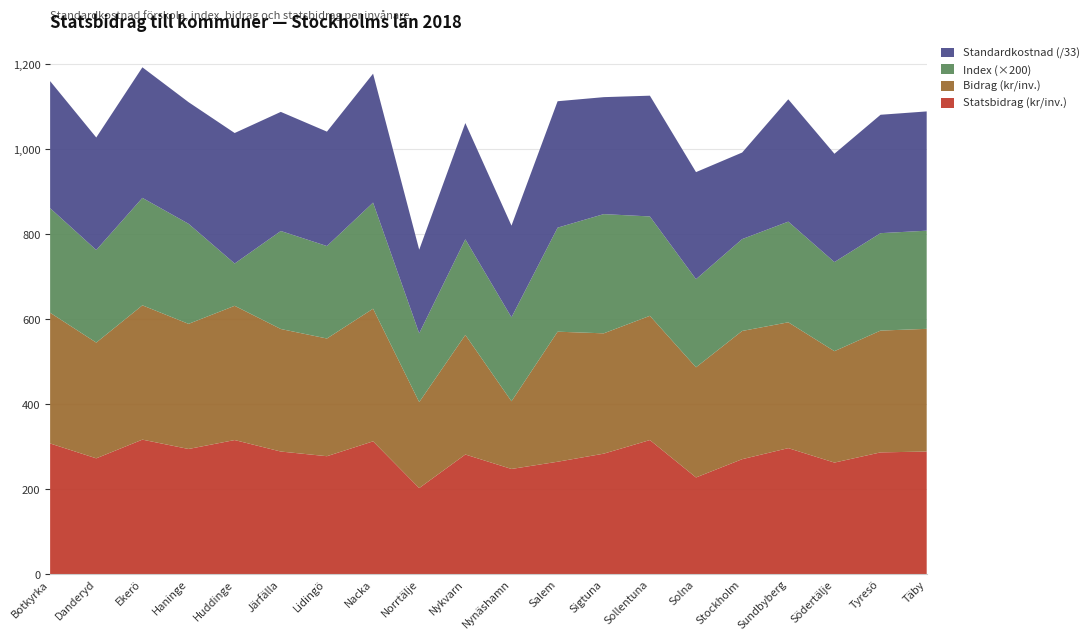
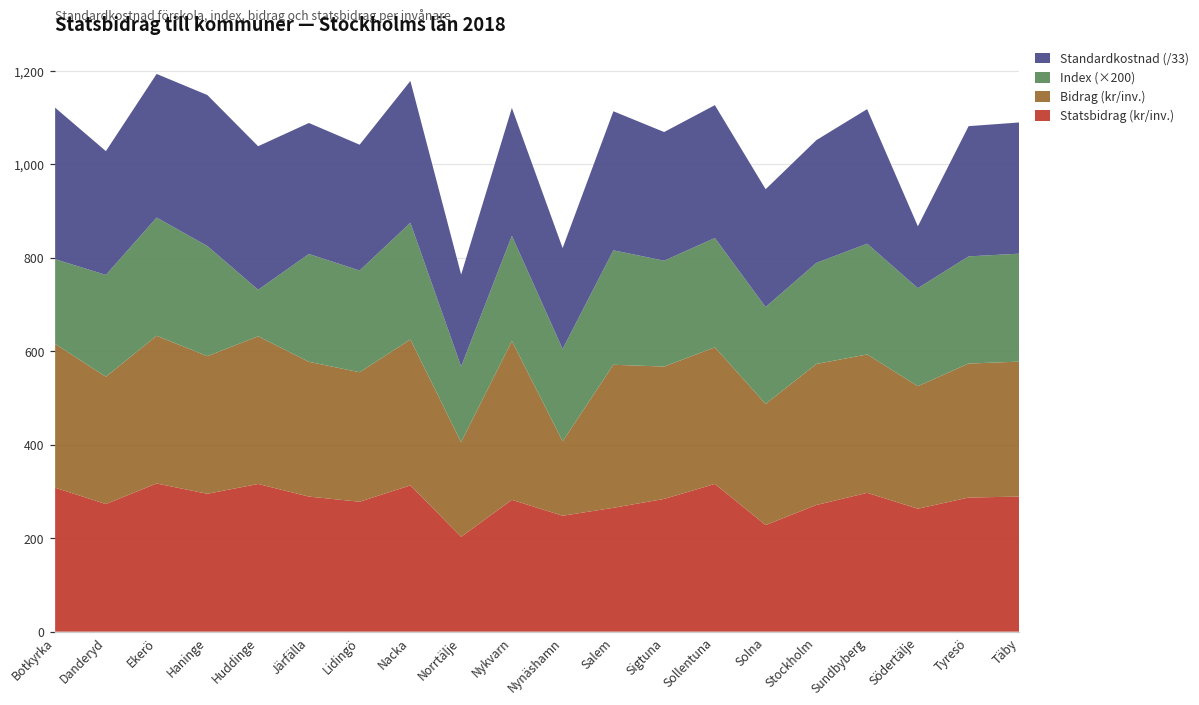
  {
    "Statsbidrag (kr/inv.)": {
      "Botkyrka": 310,
      "Danderyd": 270,
      "Ekerö": 320,
      "Haninge": 300,
      "Huddinge": 320,
      "Järfälla": 290,
      "Lidingö": 280,
      "Nacka": 310,
      "Norrtälje": 200,
      "Nykvarn": 280,
      "Nynäshamn": 250,
      "Salem": 270,
      "Sigtuna": 280,
      "Sollentuna": 320,
      "Solna": 230,
      "Stockholm": 270,
      "Sundbyberg": 300,
      "Södertälje": 260,
      "Tyresö": 290,
      "Täby": 290
    },
    "Bidrag (kr/inv.)": {
      "Botkyrka": 310,
      "Danderyd": 270,
      "Ekerö": 320,
      "Haninge": 290,
      "Huddinge": 320,
      "Järfälla": 290,
      "Lidingö": 280,
      "Nacka": 310,
      "Norrtälje": 200,
-     "Nykvarn": 280,
+     "Nykvarn": 340,
      "Nynäshamn": 160,
      "Salem": 310,
      "Sigtuna": 280,
      "Sollentuna": 290,
      "Solna": 260,
      "Stockholm": 300,
      "Sundbyberg": 300,
      "Södertälje": 260,
      "Tyresö": 290,
      "Täby": 290
    },
    "Index (×200)": {
-     "Botkyrka": 250,
+     "Botkyrka": 180,
      "Danderyd": 220,
      "Ekerö": 250,
      "Haninge": 240,
      "Huddinge": 100,
      "Järfälla": 230,
      "Lidingö": 220,
      "Nacka": 250,
      "Norrtälje": 160,
      "Nykvarn": 230,
      "Nynäshamn": 200,
      "Salem": 240,
-     "Sigtuna": 280,
+     "Sigtuna": 230,
      "Sollentuna": 230,
      "Solna": 210,
      "Stockholm": 220,
      "Sundbyberg": 240,
      "Södertälje": 210,
      "Tyresö": 230,
      "Täby": 230
    },
    "Standardkostnad (/33)": {
-     "Botkyrka": 300,
+     "Botkyrka": 320,
      "Danderyd": 260,
      "Ekerö": 310,
-     "Haninge": 290,
+     "Haninge": 320,
      "Huddinge": 310,
      "Järfälla": 280,
      "Lidingö": 270,
      "Nacka": 300,
      "Norrtälje": 200,
      "Nykvarn": 270,
      "Nynäshamn": 220,
      "Salem": 300,
      "Sigtuna": 280,
      "Sollentuna": 280,
      "Solna": 250,
-     "Stockholm": 200,
+     "Stockholm": 260,
      "Sundbyberg": 290,
-     "Södertälje": 250,
+     "Södertälje": 130,
      "Tyresö": 280,
      "Täby": 280
    }
  }
